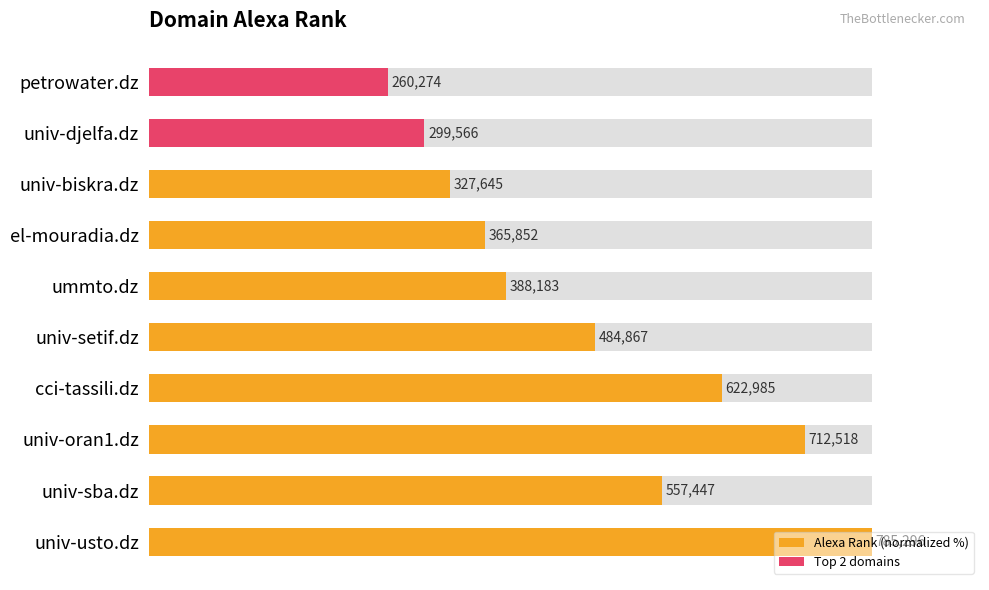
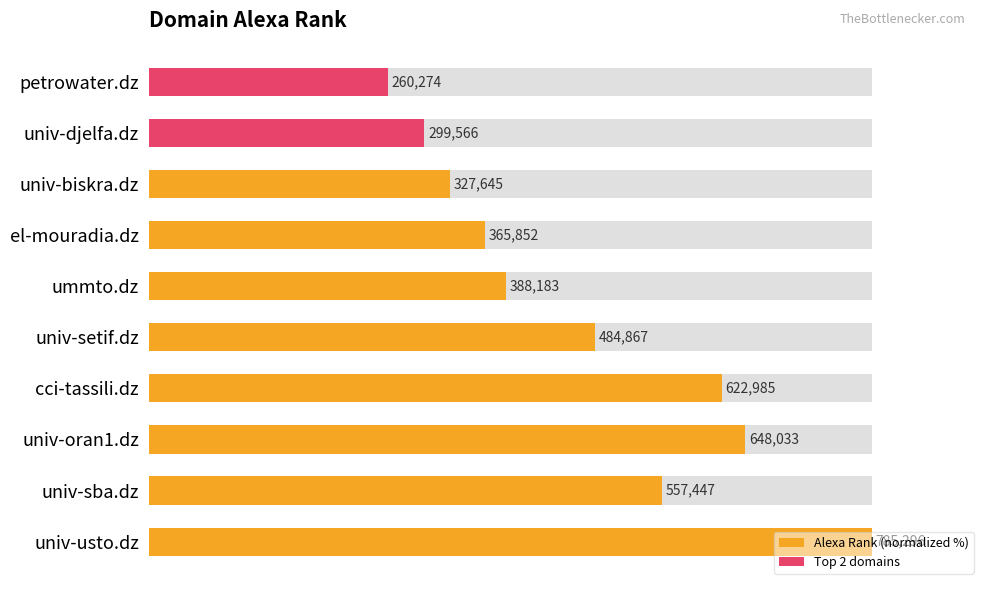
  {
    "Alexa Rank (normalized %)": {
-     "univ-oran1.dz": "712,518"
+     "univ-oran1.dz": "648,033"
    }
  }
